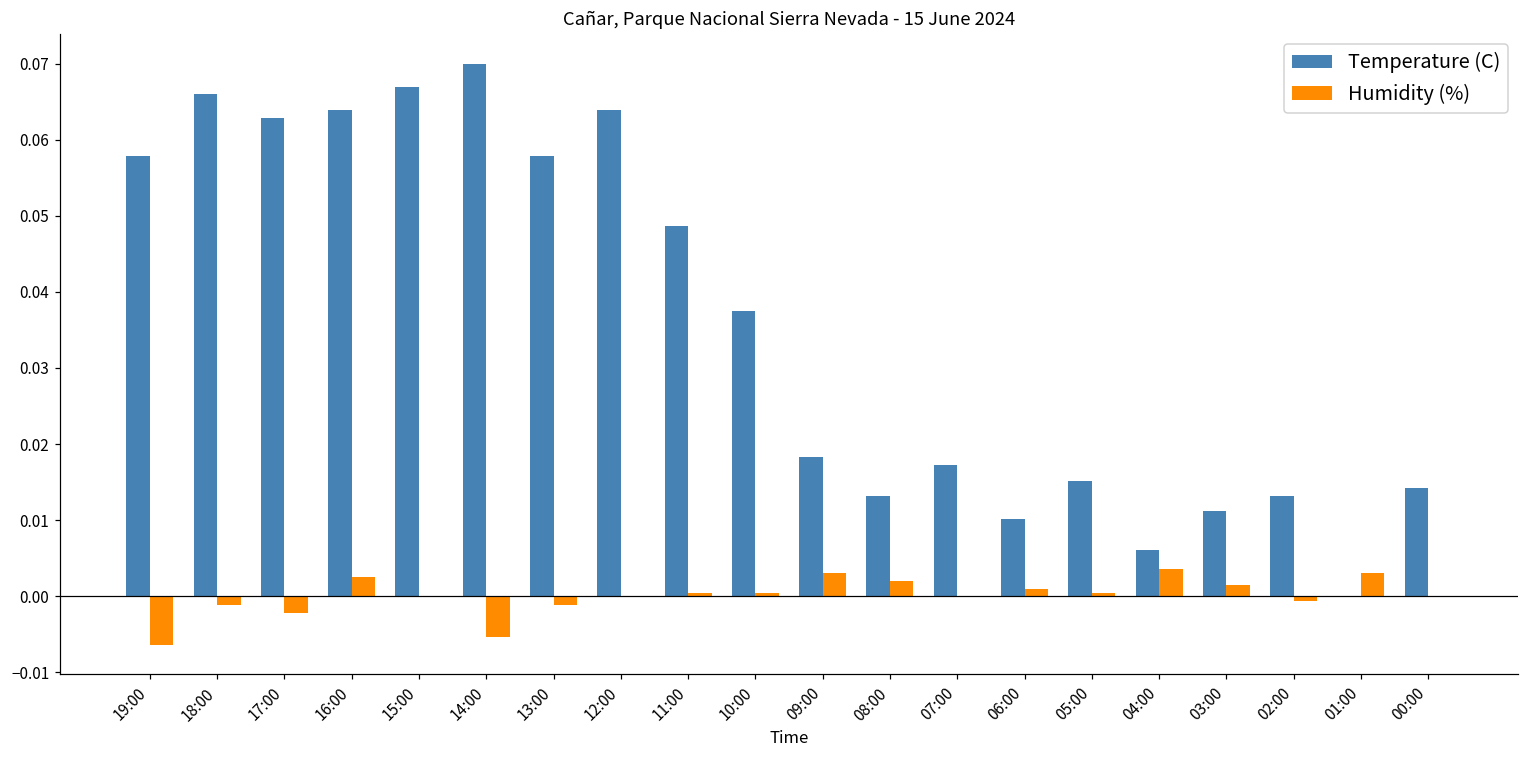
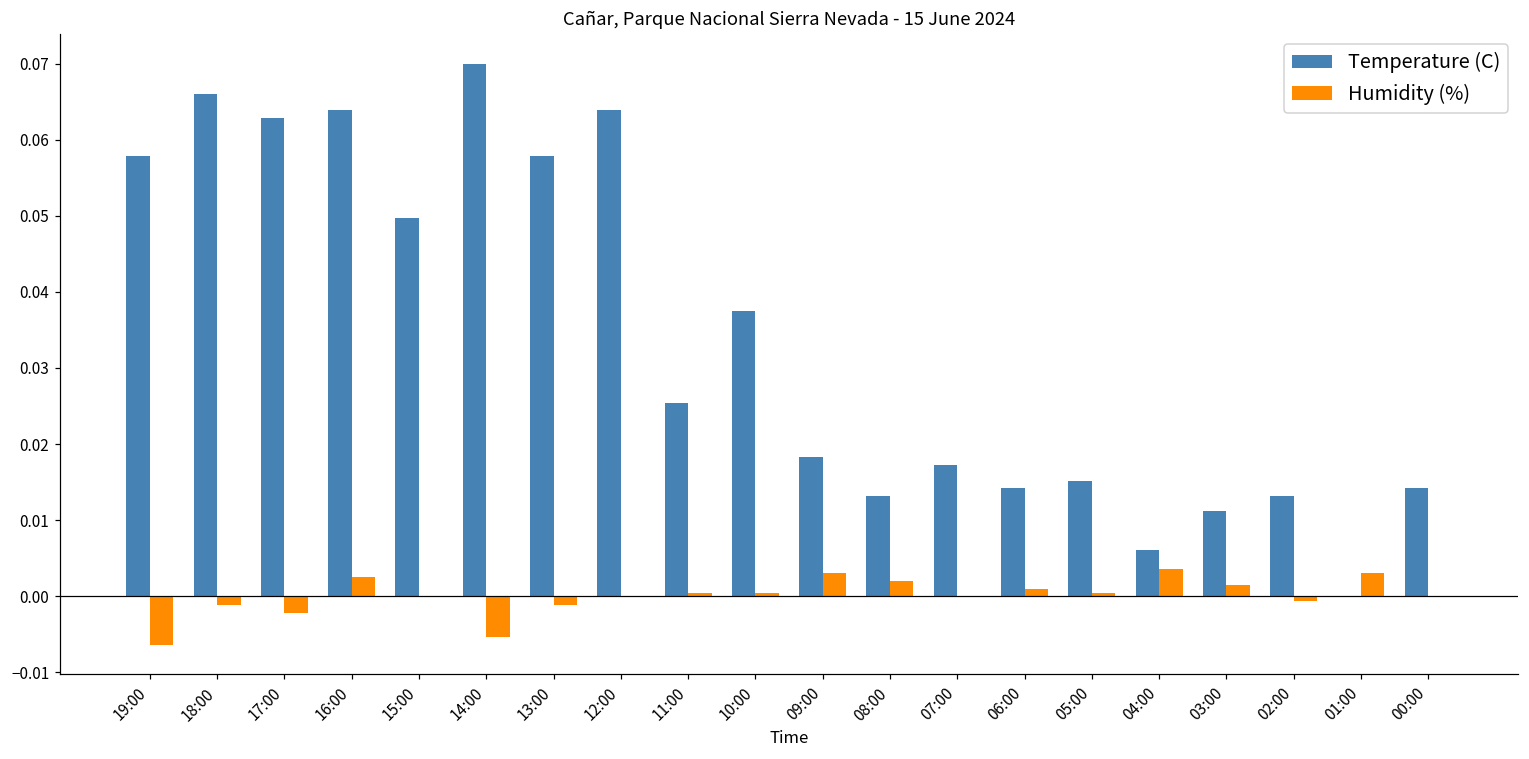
  {
    "Temperature (C)": {
      "19:00": 0.058,
      "18:00": 0.066,
      "17:00": 0.063,
      "16:00": 0.064,
-     "15:00": 0.067,
+     "15:00": 0.050,
      "14:00": 0.070,
      "13:00": 0.058,
      "12:00": 0.064,
-     "11:00": 0.049,
+     "11:00": 0.025,
      "10:00": 0.038,
      "09:00": 0.018,
      "08:00": 0.013,
      "07:00": 0.017,
-     "06:00": 0.010,
+     "06:00": 0.014,
      "05:00": 0.015,
      "04:00": 0.006,
      "03:00": 0.011,
      "02:00": 0.013,
      "01:00": 0.000,
      "00:00": 0.014
    },
    "Humidity (%)": {
      "19:00": -0.006,
      "18:00": -0.001,
      "17:00": -0.002,
      "16:00": 0.003,
      "14:00": -0.005,
      "13:00": -0.001,
      "11:00": 0.000,
      "10:00": 0.000,
      "09:00": 0.003,
      "08:00": 0.002,
      "06:00": 0.001,
      "05:00": 0.000,
      "04:00": 0.004,
      "03:00": 0.001,
      "02:00": -0.001,
      "01:00": 0.003
    }
  }
